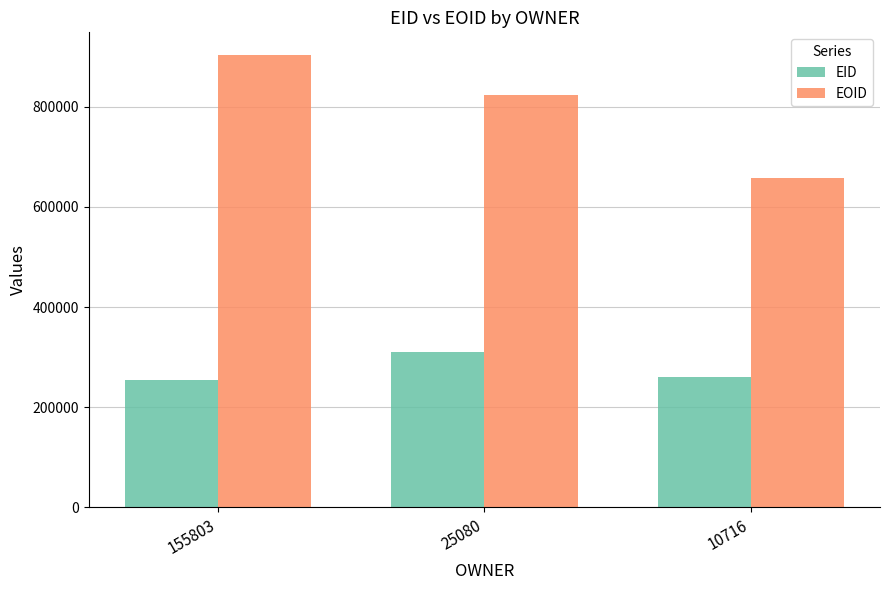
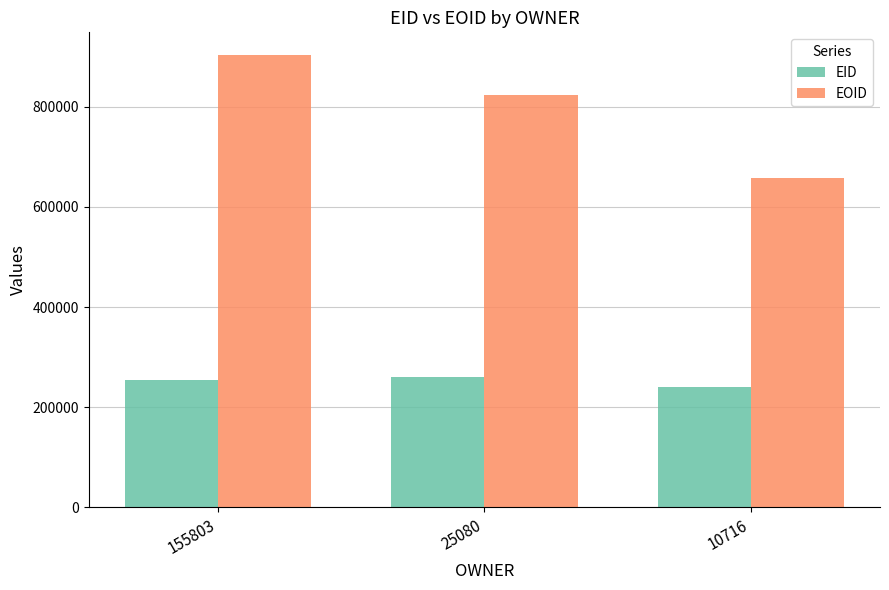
  {
    "EID": {
      "155803": 250000,
-     "25080": 310000,
-     "10716": 260000
+     "25080": 260000,
+     "10716": 240000
    },
    "EOID": {
      "155803": 900000,
      "25080": 820000,
      "10716": 660000
    }
  }
